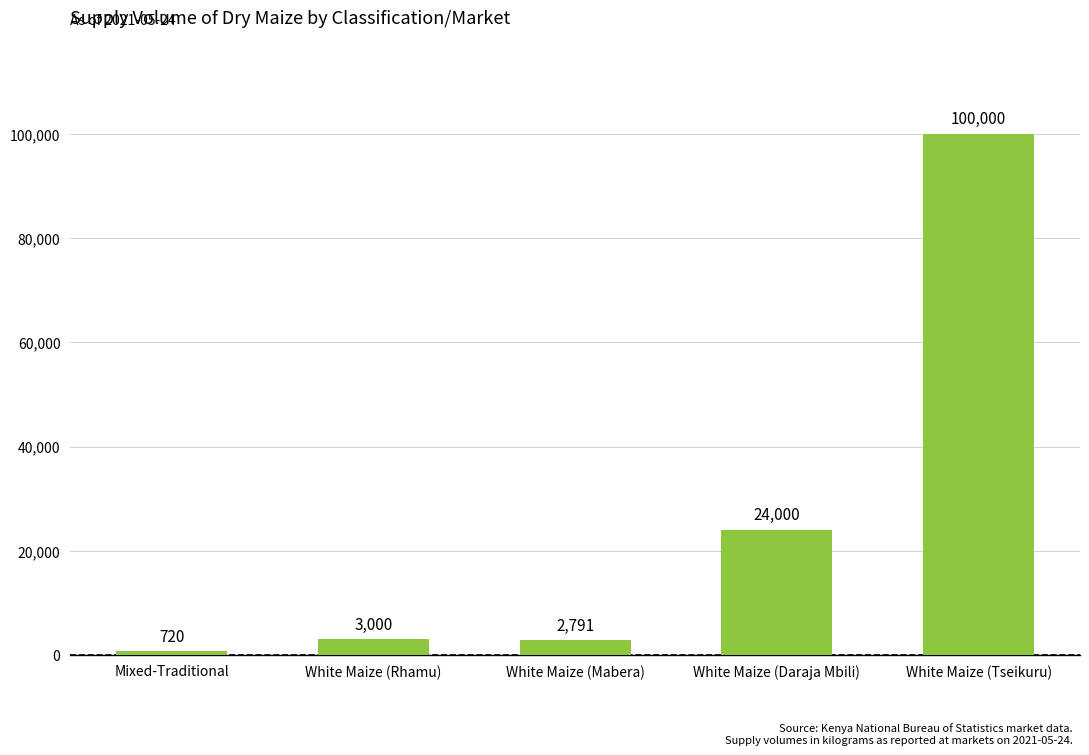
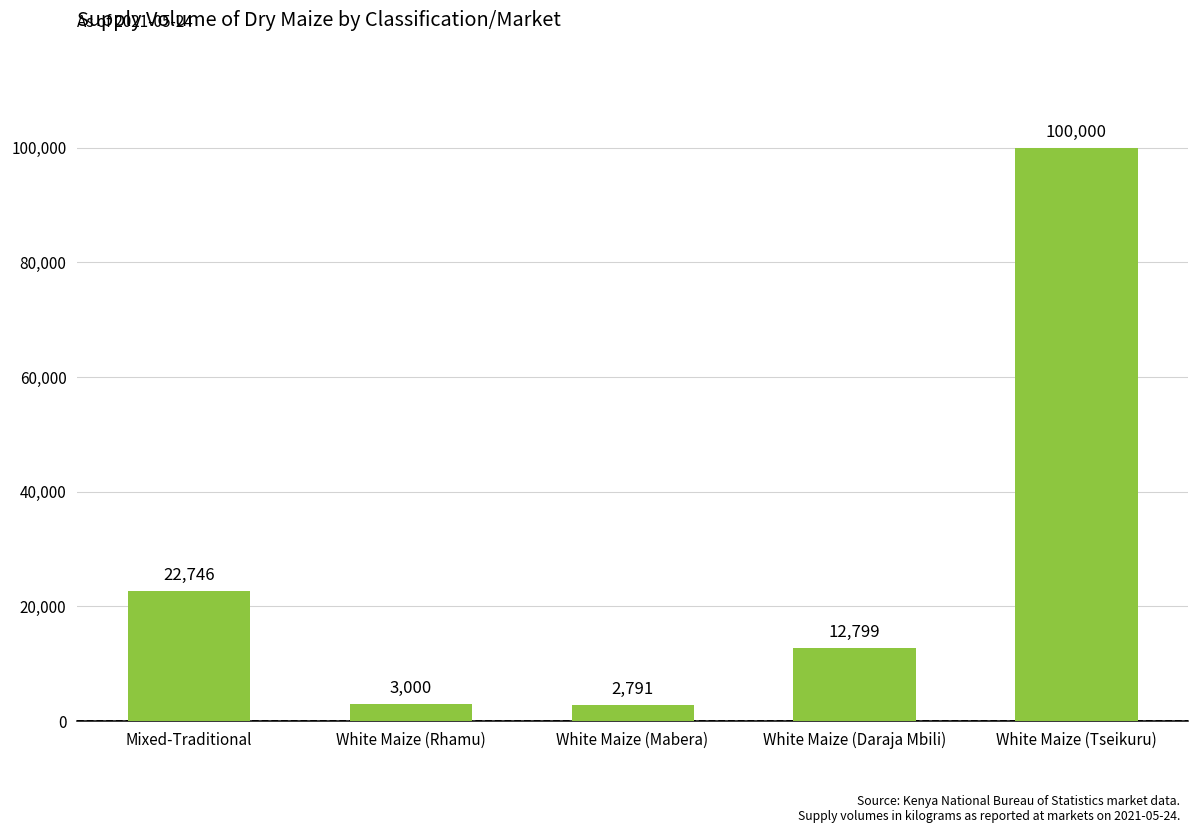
  {
-   "Mixed-Traditional": "720",
+   "Mixed-Traditional": "22,746",
    "White Maize (Rhamu)": "3,000",
    "White Maize (Mabera)": "2,791",
-   "White Maize (Daraja Mbili)": "24,000",
+   "White Maize (Daraja Mbili)": "12,799",
    "White Maize (Tseikuru)": "100,000"
  }
